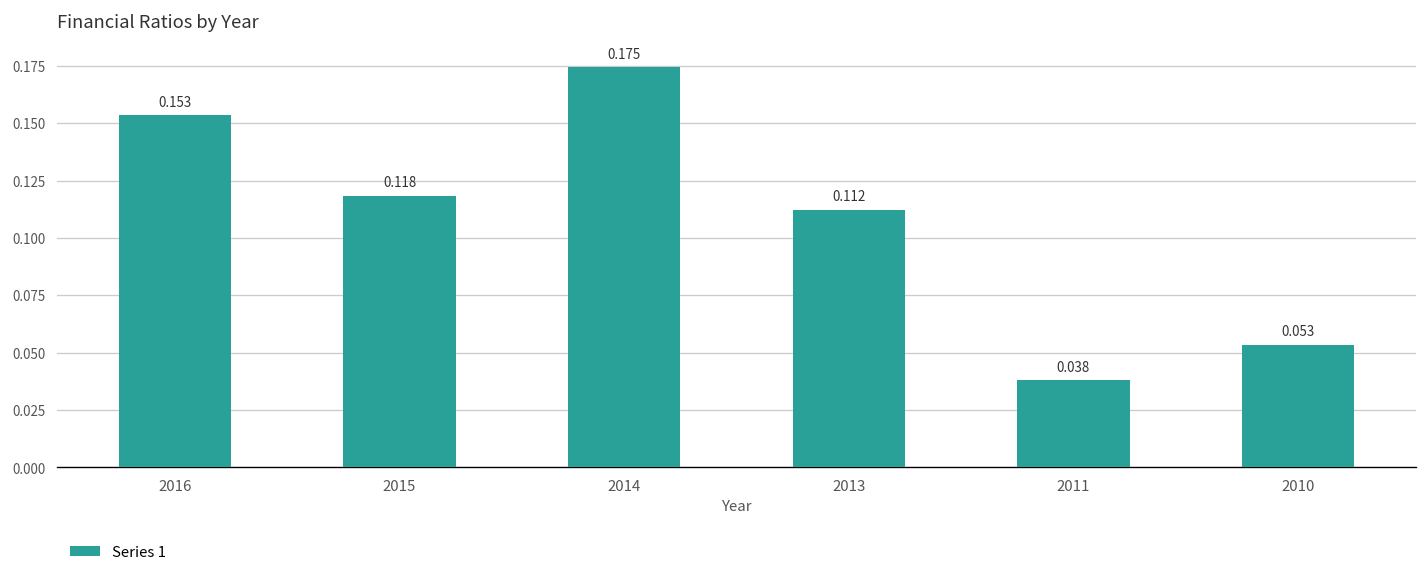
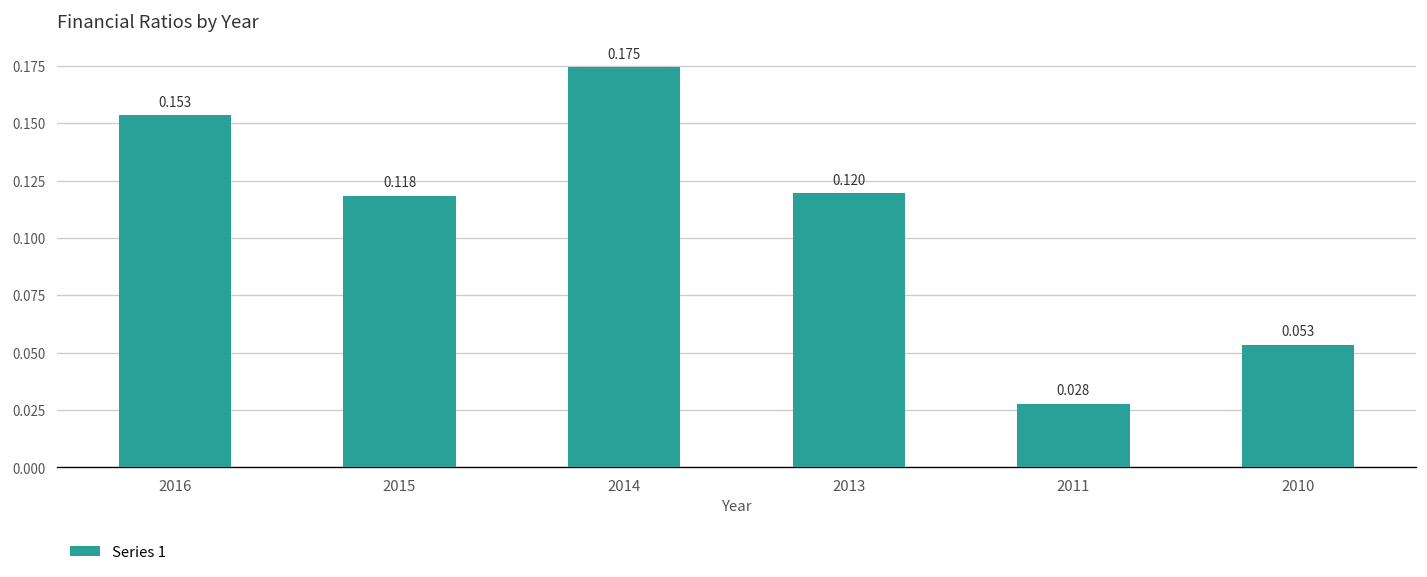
  {
    "2016": 0.153,
    "2015": 0.118,
    "2014": 0.175,
-   "2013": 0.112,
-   "2011": 0.038,
+   "2013": 0.120,
+   "2011": 0.028,
    "2010": 0.053
  }
